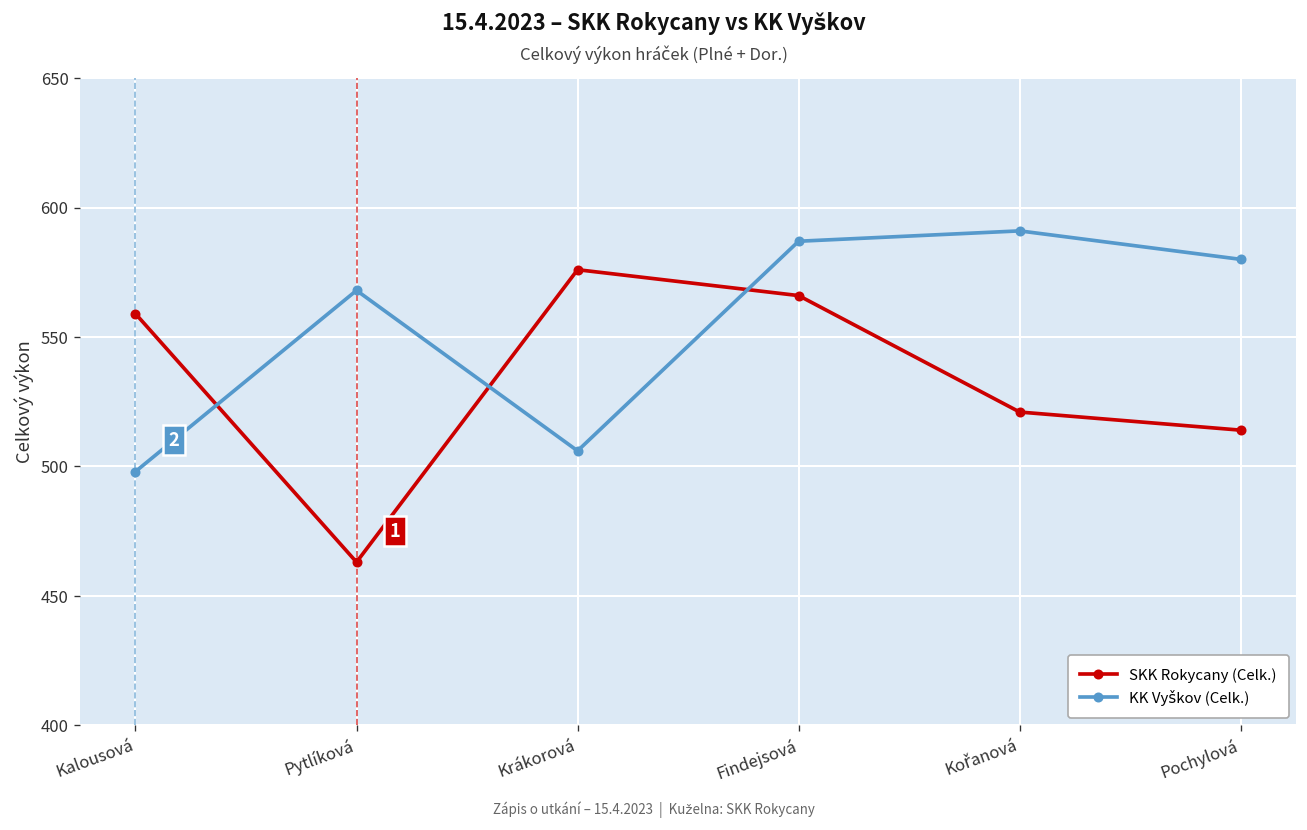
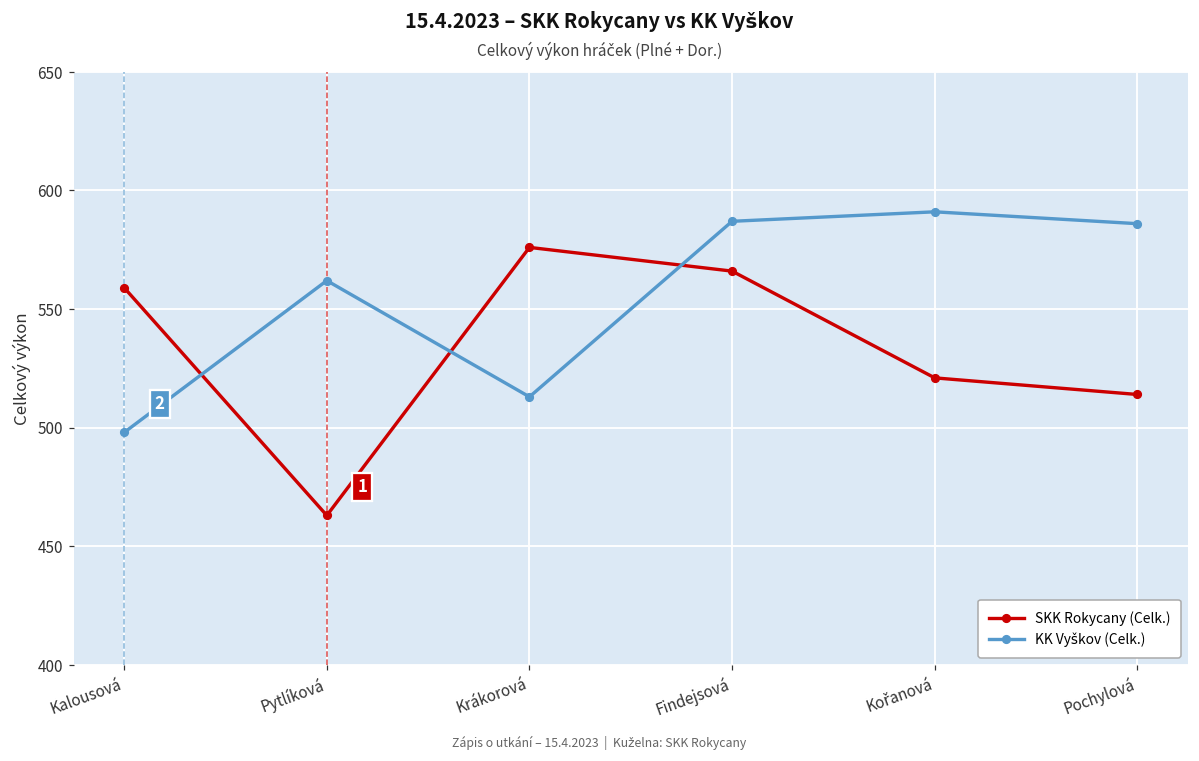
  {
    "SKK Rokycany (Celk.)": {
      "Kalousová": 559,
      "Pytlíková": 463,
      "Krákorová": 576,
      "Findejsová": 566,
      "Kořanová": 521,
      "Pochylová": 514
    },
    "KK Vyškov (Celk.)": {
      "Kalousová": 498,
-     "Pytlíková": 568,
-     "Krákorová": 506,
+     "Pytlíková": 562,
+     "Krákorová": 513,
      "Findejsová": 587,
      "Kořanová": 591,
-     "Pochylová": 580
+     "Pochylová": 586
    }
  }
